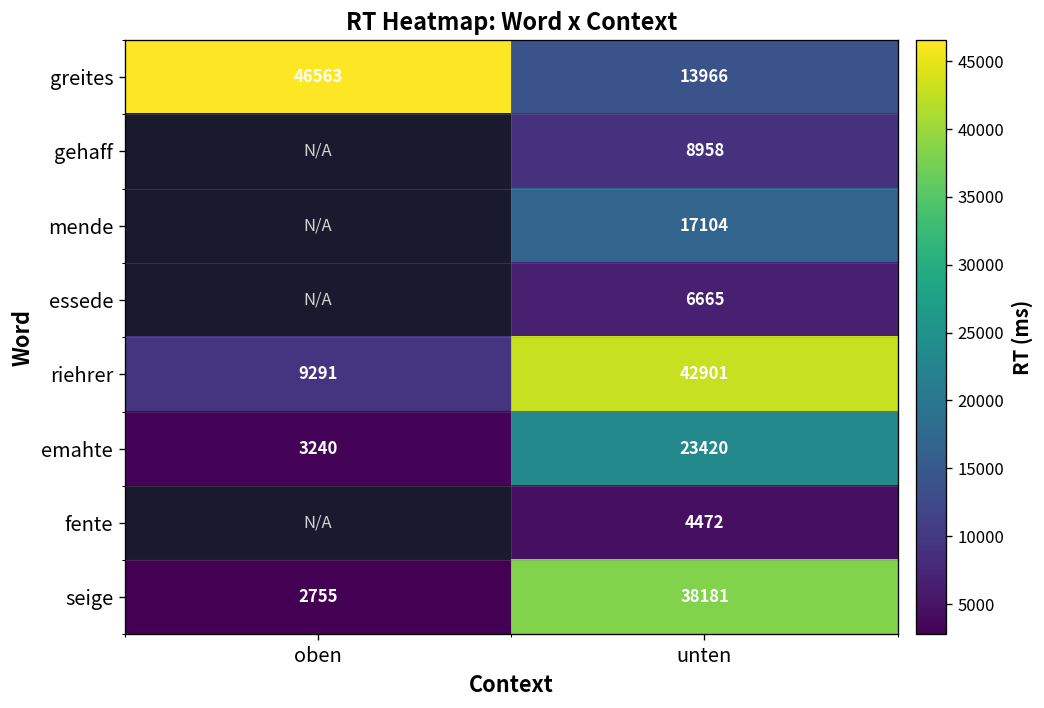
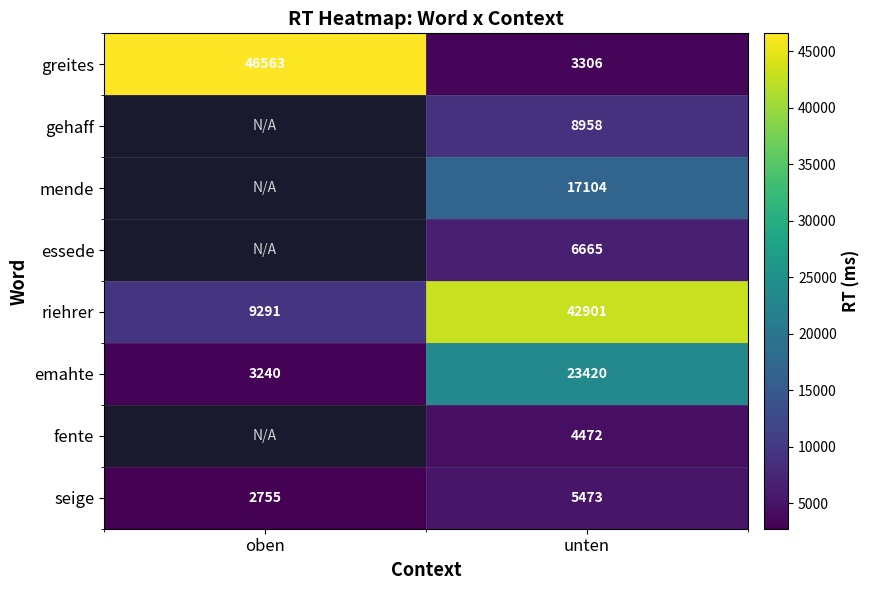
  {
    "greites": {
      "oben": 46563,
-     "unten": 13966
+     "unten": 3306
    },
    "gehaff": {
      "unten": 8958
    },
    "mende": {
      "unten": 17104
    },
    "essede": {
      "unten": 6665
    },
    "riehrer": {
      "oben": 9291,
      "unten": 42901
    },
    "emahte": {
      "oben": 3240,
      "unten": 23420
    },
    "fente": {
      "unten": 4472
    },
    "seige": {
      "oben": 2755,
-     "unten": 38181
+     "unten": 5473
    }
  }
